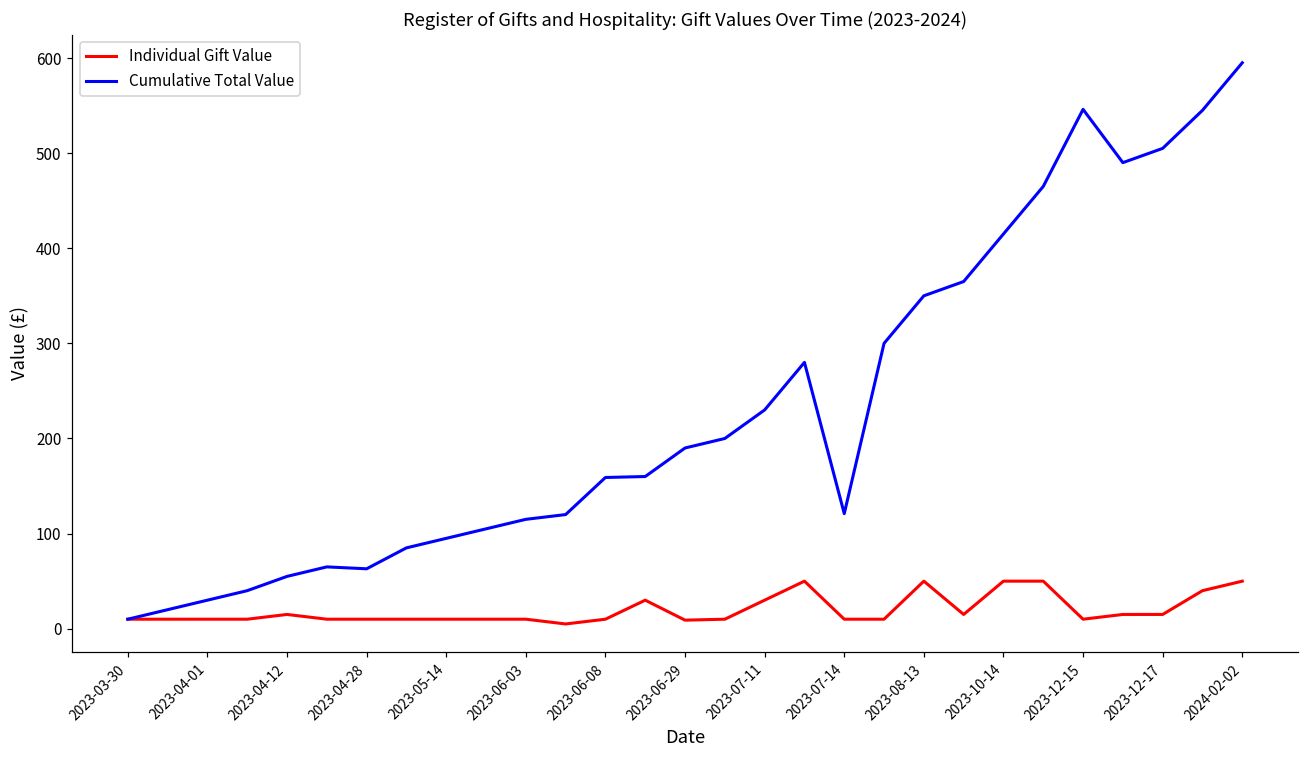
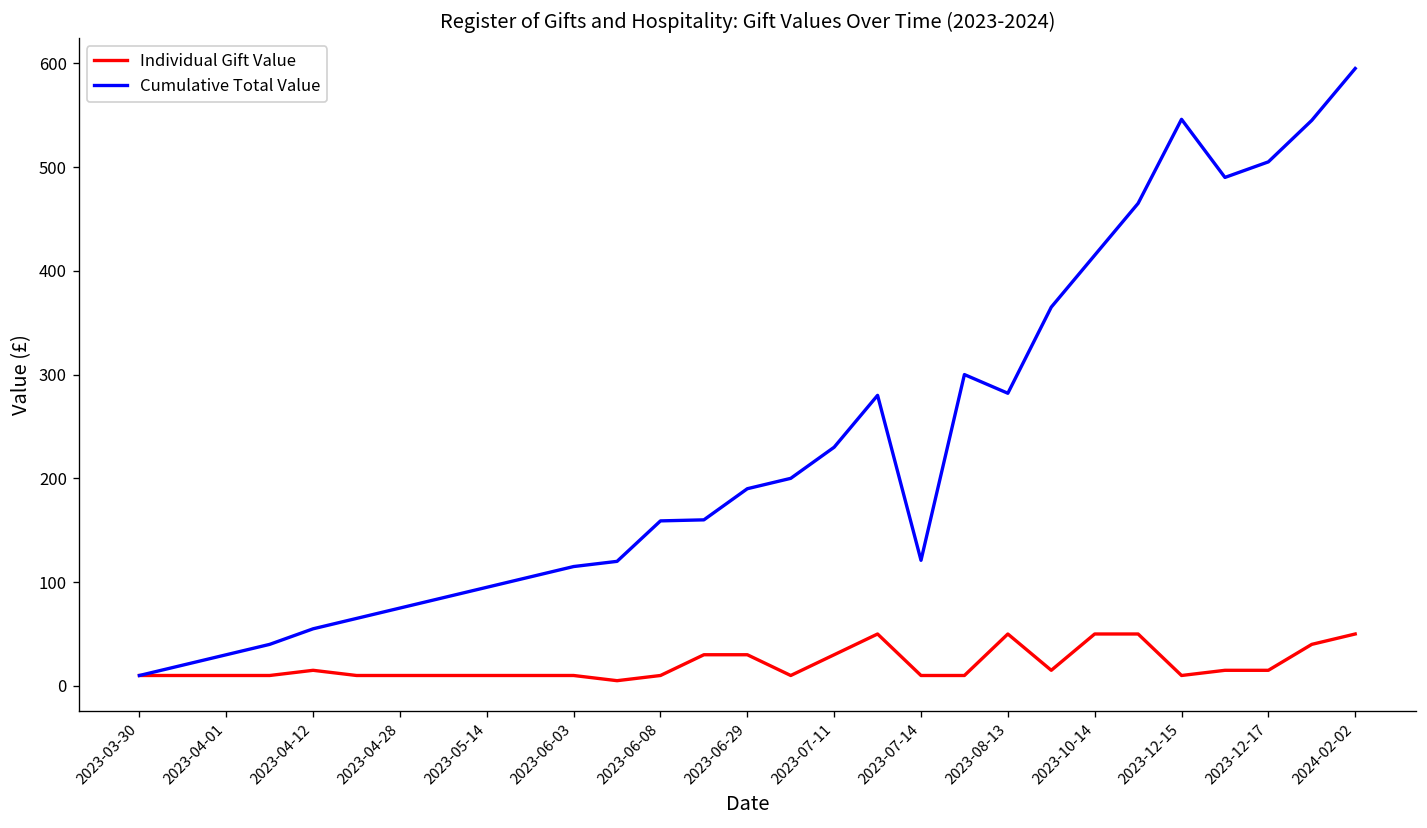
  {
    "Individual Gift Value": {
      "2023-04-01": 10,
      "2023-04-12": 20,
      "2023-04-28": 10,
      "2023-05-14": 10,
      "2023-06-03": 10,
      "2023-06-08": 10,
-     "2023-06-29": 10,
+     "2023-06-29": 30,
      "2023-07-11": 30,
      "2023-07-14": 10,
      "2023-08-13": 50,
      "2023-10-14": 50,
      "2023-12-15": 10,
      "2024-02-02": 50
    },
    "Cumulative Total Value": {
      "2023-04-01": 30,
      "2023-04-12": 60,
-     "2023-04-28": 60,
+     "2023-04-28": 80,
      "2023-05-14": 100,
      "2023-06-03": 120,
      "2023-06-08": 160,
      "2023-06-29": 190,
      "2023-07-11": 230,
      "2023-07-14": 120,
-     "2023-08-13": 350,
+     "2023-08-13": 280,
      "2023-10-14": 420,
      "2023-12-15": 550,
      "2024-02-02": 600
    }
  }
